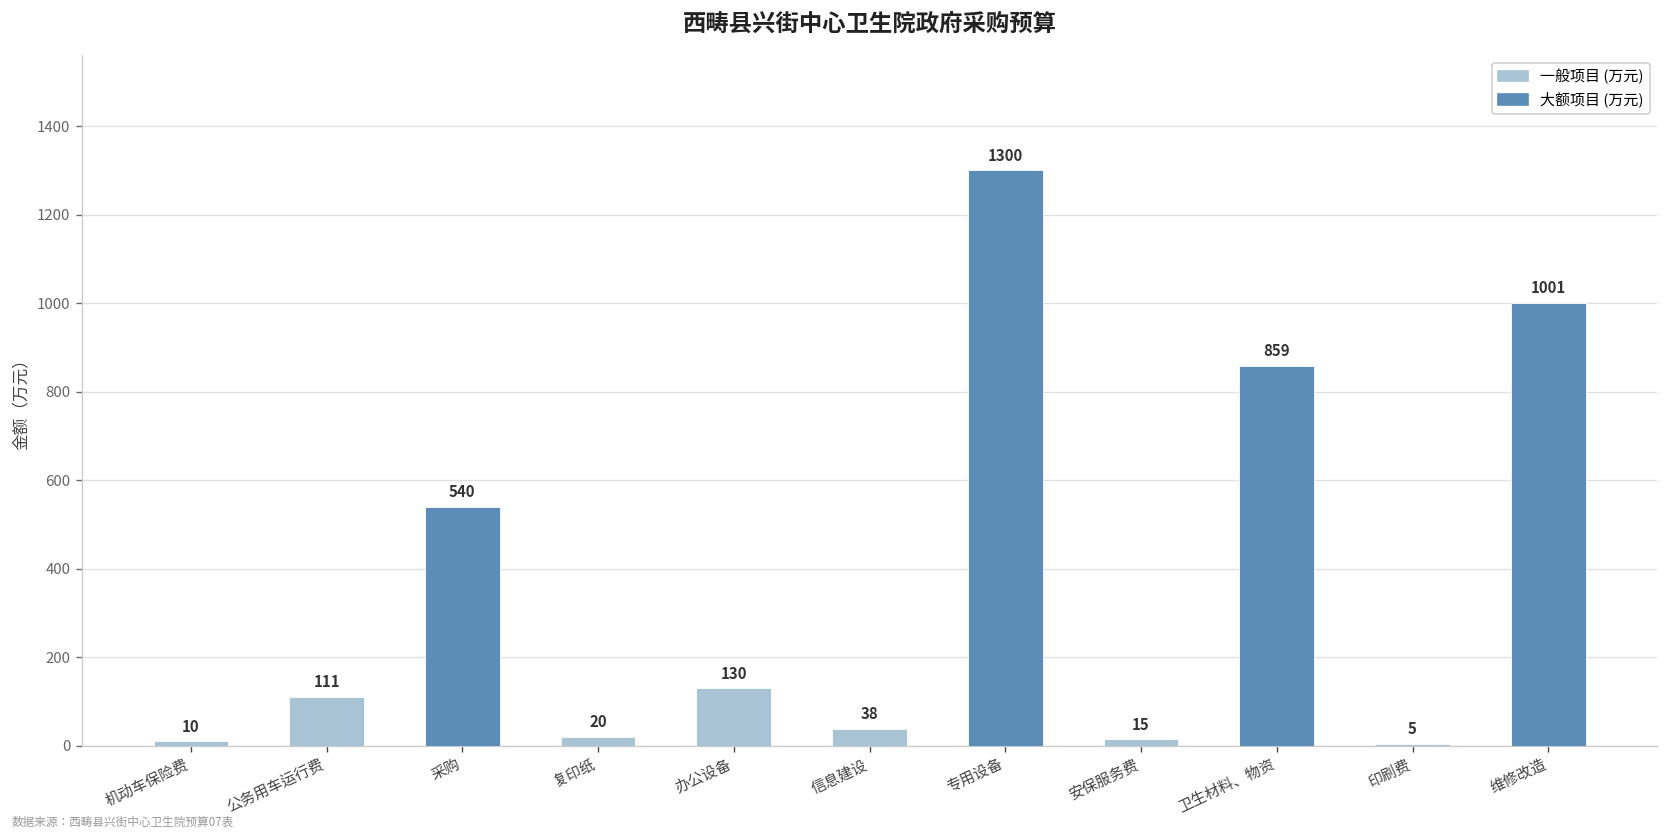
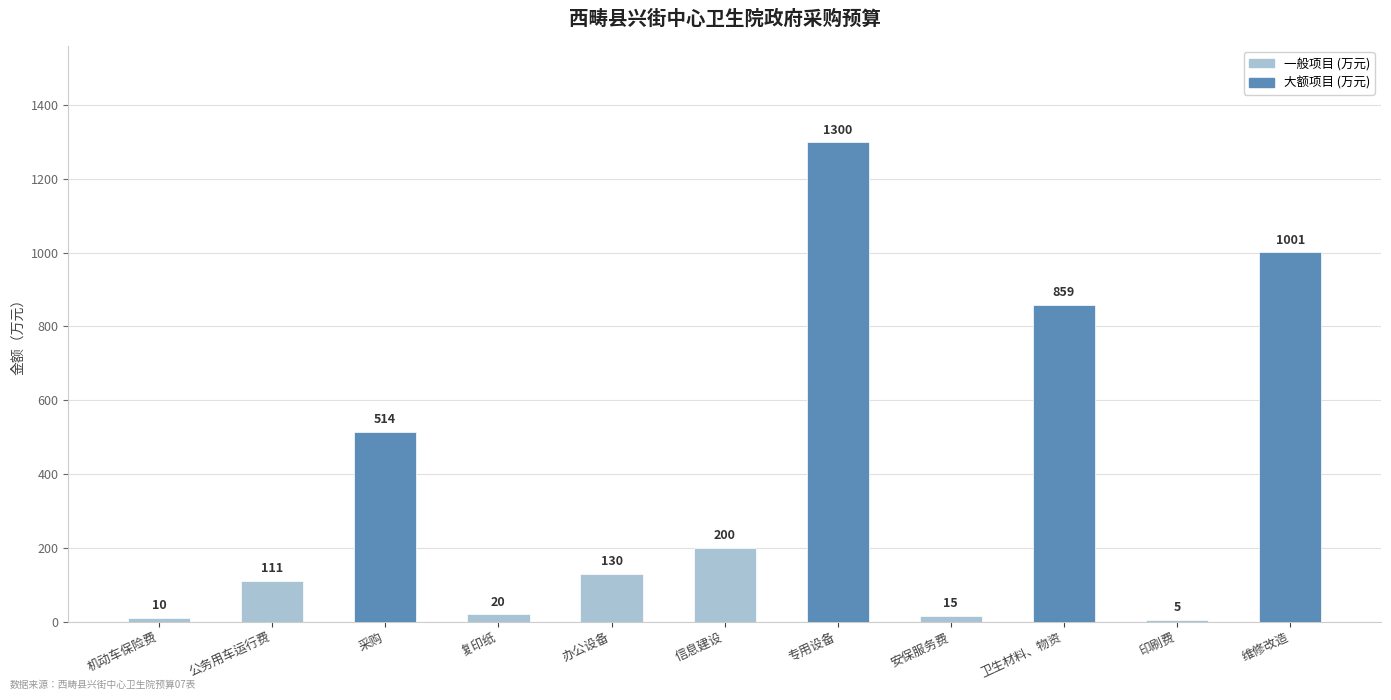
  {
    "机动车保险费": 10,
    "公务用车运行费": 111,
-   "采购": 540,
+   "采购": 514,
    "复印纸": 20,
    "办公设备": 130,
-   "信息建设": 38,
+   "信息建设": 200,
    "专用设备": 1300,
    "安保服务费": 15,
    "卫生材料、物资": 859,
    "印刷费": 5,
    "维修改造": 1001
  }
